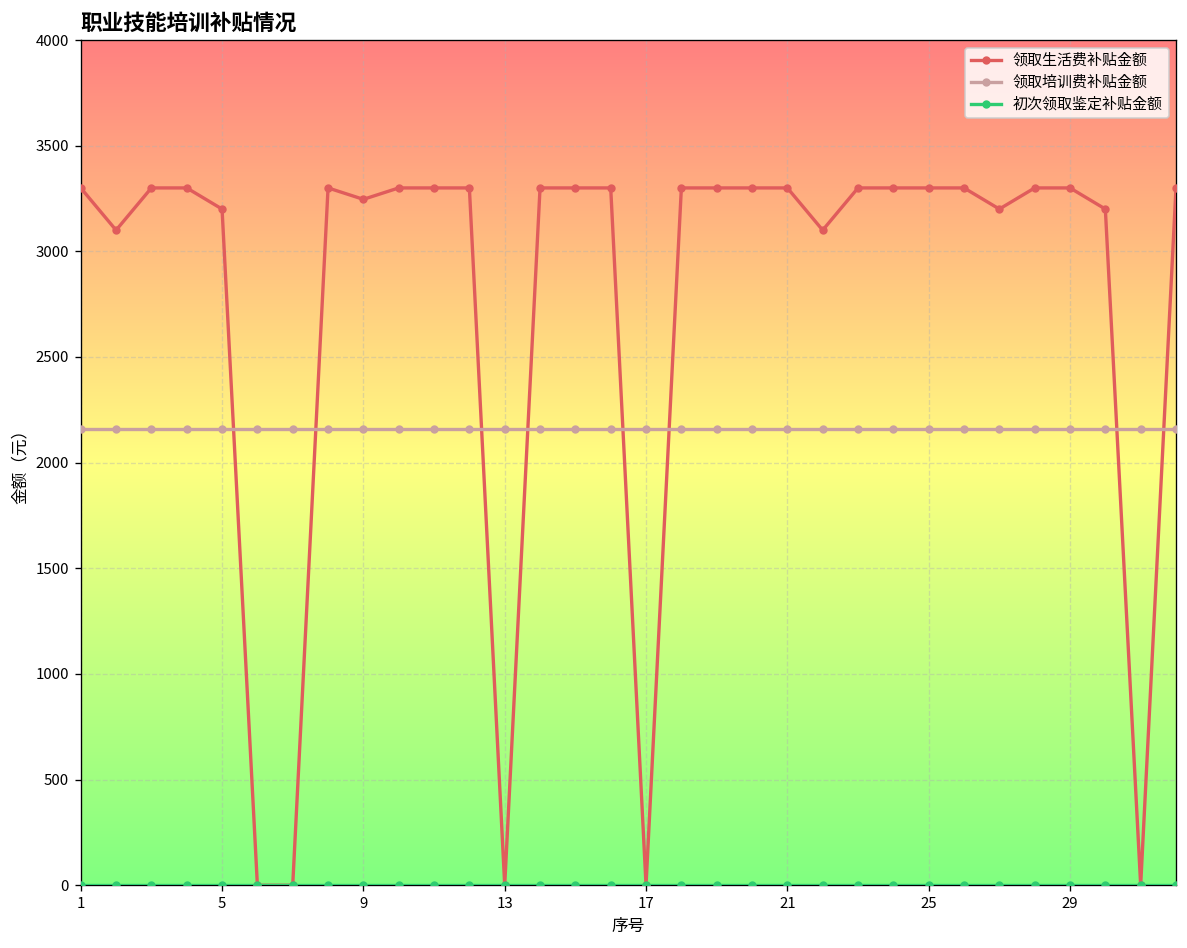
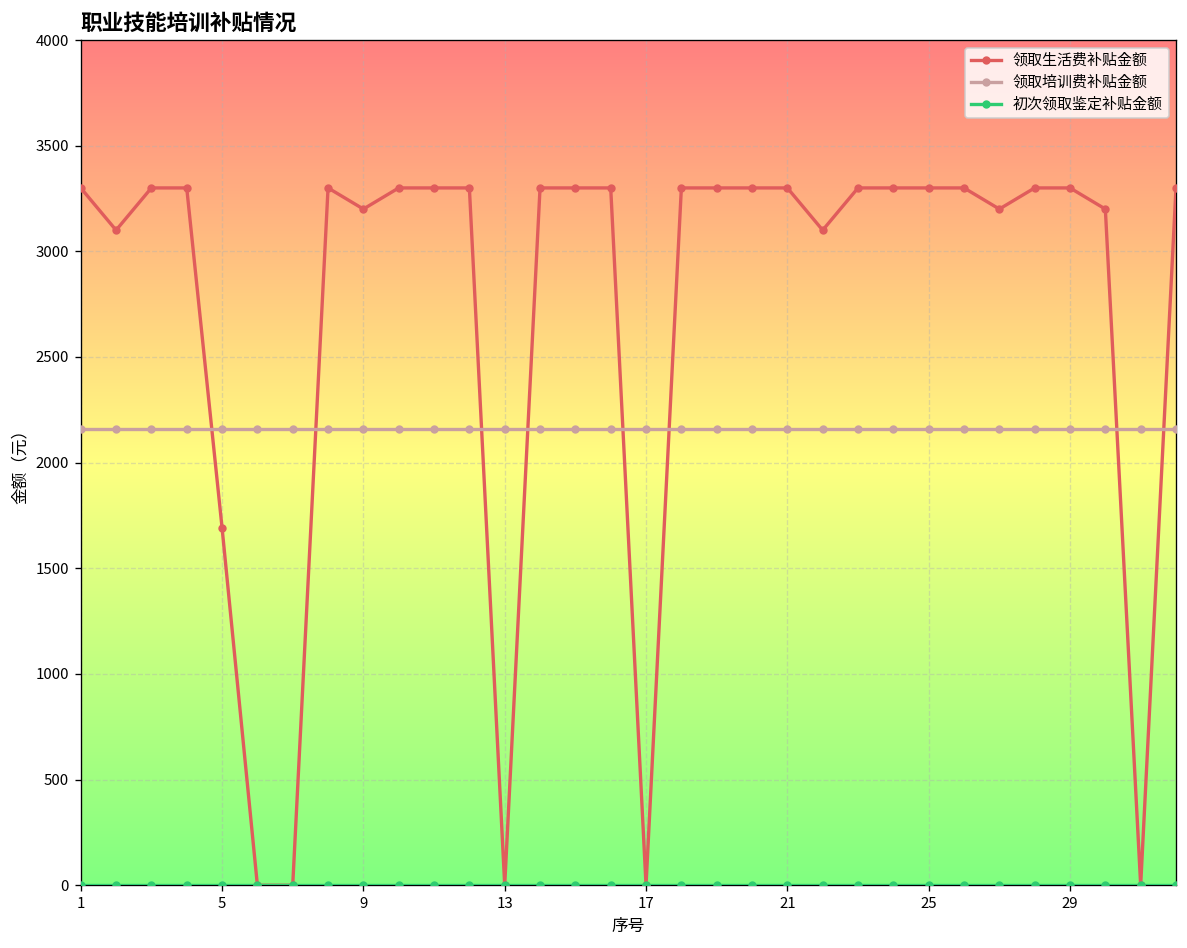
  {
    "领取生活费补贴金额": {
      "1": 3300,
-     "5": 3200,
-     "9": 3250,
+     "5": 1690,
+     "9": 3200,
      "21": 3300,
      "25": 3300,
      "29": 3300
    },
    "领取培训费补贴金额": {
      "1": 2160,
      "5": 2160,
      "9": 2160,
      "13": 2160,
      "17": 2160,
      "21": 2160,
      "25": 2160,
      "29": 2160
    },
    "初次领取鉴定补贴金额": {
      "1": 0,
      "5": 0,
      "9": 0,
      "21": 0,
      "25": 0,
      "29": 0
    }
  }
